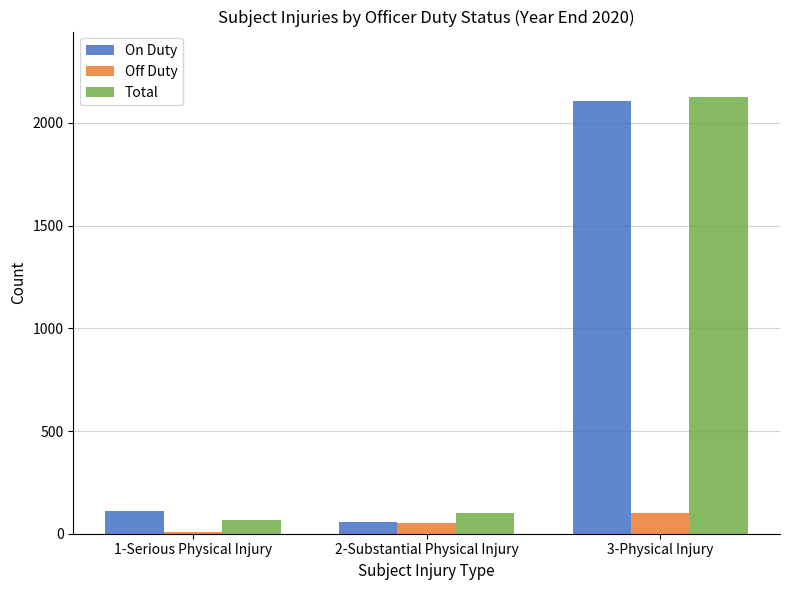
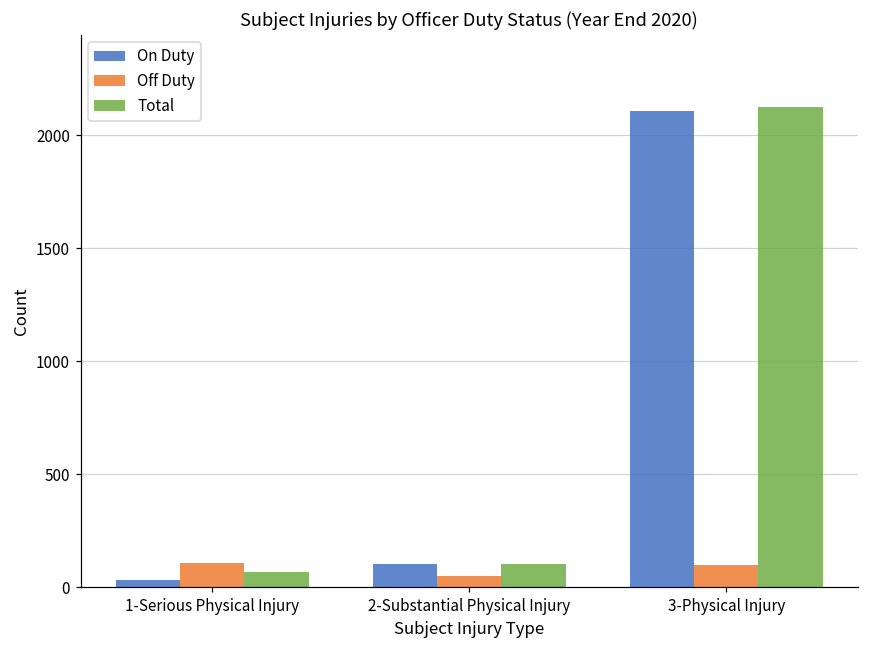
  {
    "On Duty": {
-     "1-Serious Physical Injury": 110,
-     "2-Substantial Physical Injury": 60,
+     "1-Serious Physical Injury": 30,
+     "2-Substantial Physical Injury": 100,
      "3-Physical Injury": 2110
    },
    "Off Duty": {
-     "1-Serious Physical Injury": 10,
+     "1-Serious Physical Injury": 110,
      "2-Substantial Physical Injury": 50,
      "3-Physical Injury": 100
    },
    "Total": {
      "1-Serious Physical Injury": 70,
      "2-Substantial Physical Injury": 100,
      "3-Physical Injury": 2130
    }
  }
